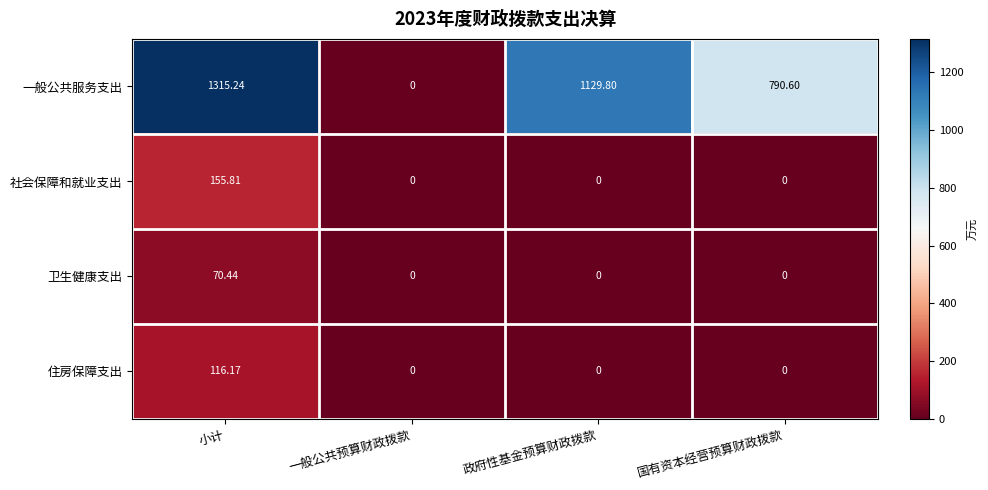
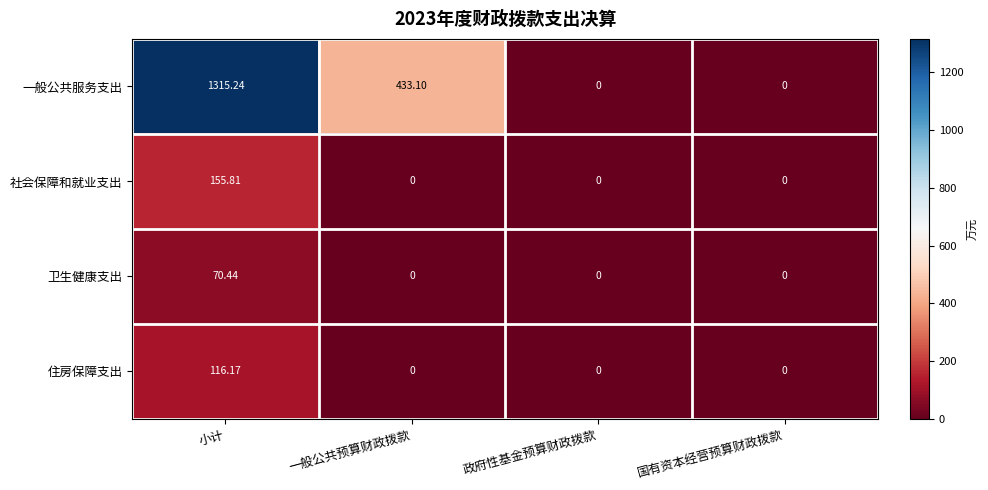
  {
    "一般公共服务支出": {
      "小计": 1315.24,
-     "一般公共预算财政拨款": 0,
-     "政府性基金预算财政拨款": 1129.80,
-     "国有资本经营预算财政拨款": 790.60
+     "一般公共预算财政拨款": 433.10,
+     "政府性基金预算财政拨款": 0,
+     "国有资本经营预算财政拨款": 0
    },
    "社会保障和就业支出": {
      "小计": 155.81,
      "一般公共预算财政拨款": 0,
      "政府性基金预算财政拨款": 0,
      "国有资本经营预算财政拨款": 0
    },
    "卫生健康支出": {
      "小计": 70.44,
      "一般公共预算财政拨款": 0,
      "政府性基金预算财政拨款": 0,
      "国有资本经营预算财政拨款": 0
    },
    "住房保障支出": {
      "小计": 116.17,
      "一般公共预算财政拨款": 0,
      "政府性基金预算财政拨款": 0,
      "国有资本经营预算财政拨款": 0
    }
  }
